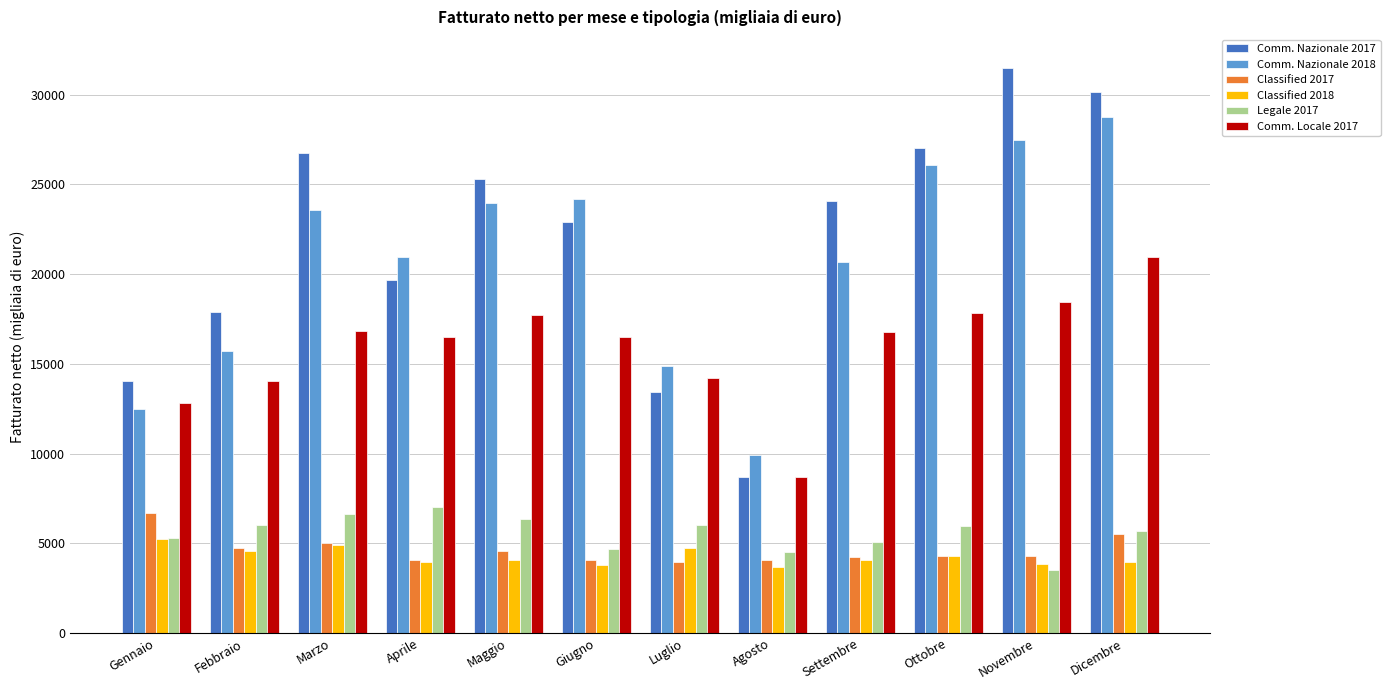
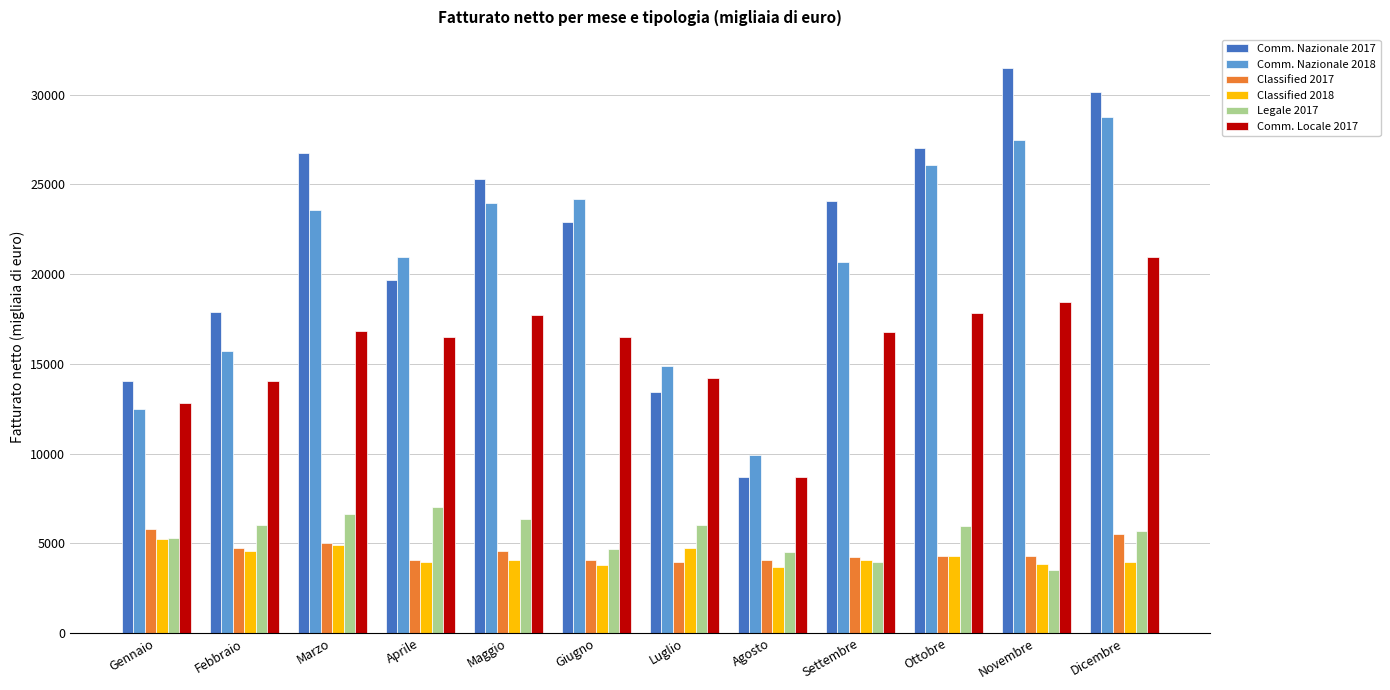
  {
    "Classified 2017": {
-     "Gennaio": 6700,
+     "Gennaio": 5800,
      "Febbraio": 4700,
      "Marzo": 5000,
      "Aprile": 4100,
      "Maggio": 4600,
      "Giugno": 4100,
      "Luglio": 4000,
      "Agosto": 4100,
      "Settembre": 4200,
      "Ottobre": 4300,
      "Novembre": 4300,
      "Dicembre": 5500
    },
    "Classified 2018": {
      "Gennaio": 5200,
      "Febbraio": 4600,
      "Marzo": 4900,
      "Aprile": 4000,
      "Maggio": 4100,
      "Giugno": 3800,
      "Luglio": 4700,
      "Agosto": 3700,
      "Settembre": 4100,
      "Ottobre": 4300,
      "Novembre": 3900,
      "Dicembre": 3900
    },
    "Legale 2017": {
      "Gennaio": 5300,
      "Febbraio": 6000,
      "Marzo": 6600,
      "Aprile": 7100,
      "Maggio": 6400,
      "Giugno": 4700,
      "Luglio": 6000,
      "Agosto": 4500,
-     "Settembre": 5100,
+     "Settembre": 4000,
      "Ottobre": 6000,
      "Novembre": 3500,
      "Dicembre": 5700
    },
    "Comm. Locale 2017": {
      "Gennaio": 12800,
      "Febbraio": 14100,
      "Marzo": 16900,
      "Aprile": 16500,
      "Maggio": 17800,
      "Giugno": 16500,
      "Luglio": 14200,
      "Agosto": 8700,
      "Settembre": 16800,
      "Ottobre": 17800,
      "Novembre": 18400,
      "Dicembre": 20900
    }
  }
